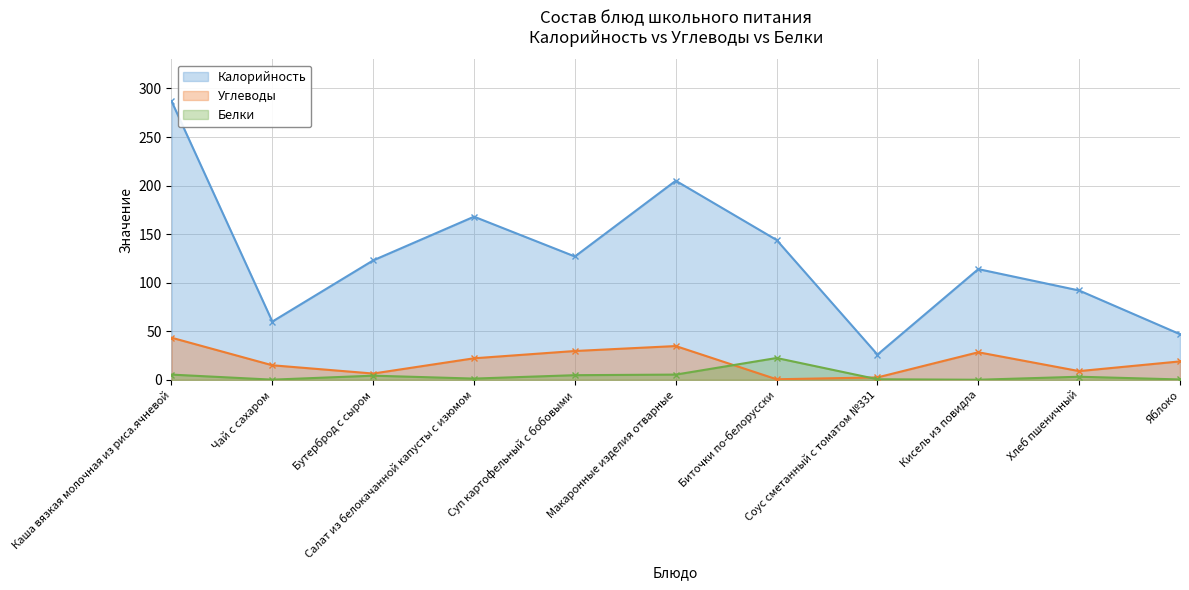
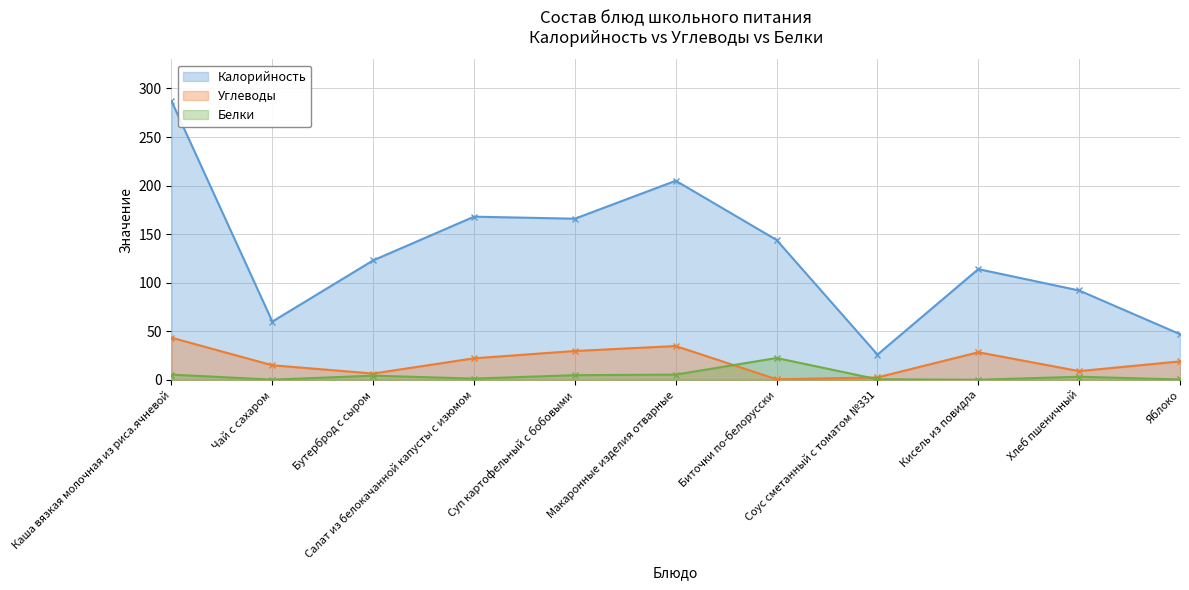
  {
    "Калорийность": {
      "Каша вязкая молочная из риса.ячневой": 290,
      "Чай с сахаром": 60,
      "Бутерброд с сыром": 120,
      "Салат из белокачанной капусты с изюмом": 170,
-     "Суп картофельный с бобовыми": 130,
+     "Суп картофельный с бобовыми": 170,
      "Макаронные изделия отварные": 210,
      "Биточки по-белорусски": 140,
      "Соус сметанный с томатом №331": 30,
      "Кисель из повидла": 110,
      "Хлеб пшеничный": 90,
      "Яблоко": 50
    },
    "Углеводы": {
      "Каша вязкая молочная из риса.ячневой": 40,
      "Чай с сахаром": 20,
      "Салат из белокачанной капусты с изюмом": 20,
      "Суп картофельный с бобовыми": 30,
      "Макаронные изделия отварные": 30,
      "Биточки по-белорусски": 0,
      "Кисель из повидла": 30,
      "Хлеб пшеничный": 10,
      "Яблоко": 20
    },
    "Белки": {
      "Каша вязкая молочная из риса.ячневой": 10,
      "Чай с сахаром": 0,
      "Салат из белокачанной капусты с изюмом": 0,
      "Суп картофельный с бобовыми": 0,
      "Макаронные изделия отварные": 10,
      "Биточки по-белорусски": 20,
      "Кисель из повидла": 0,
      "Хлеб пшеничный": 0,
      "Яблоко": 0
    }
  }
